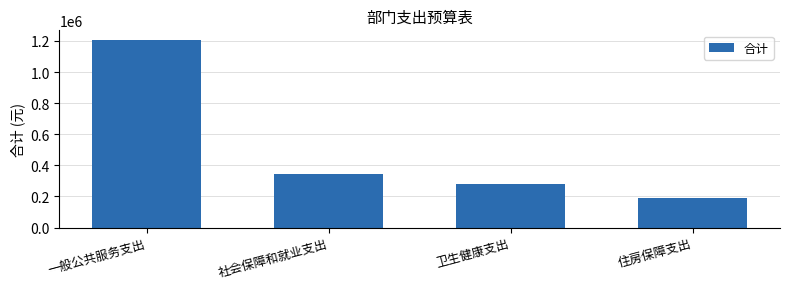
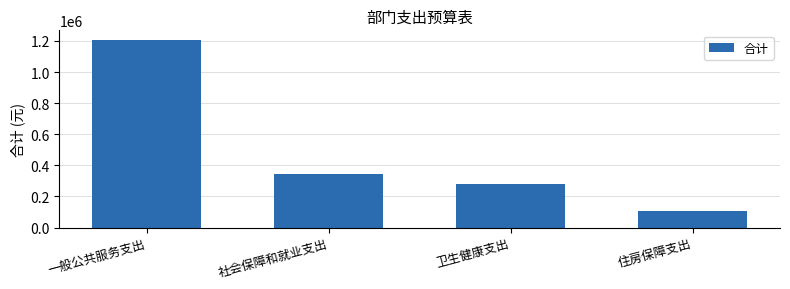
  {
    "一般公共服务支出": 1210000,
    "社会保障和就业支出": 340000,
    "卫生健康支出": 280000,
-   "住房保障支出": 190000
+   "住房保障支出": 110000
  }
